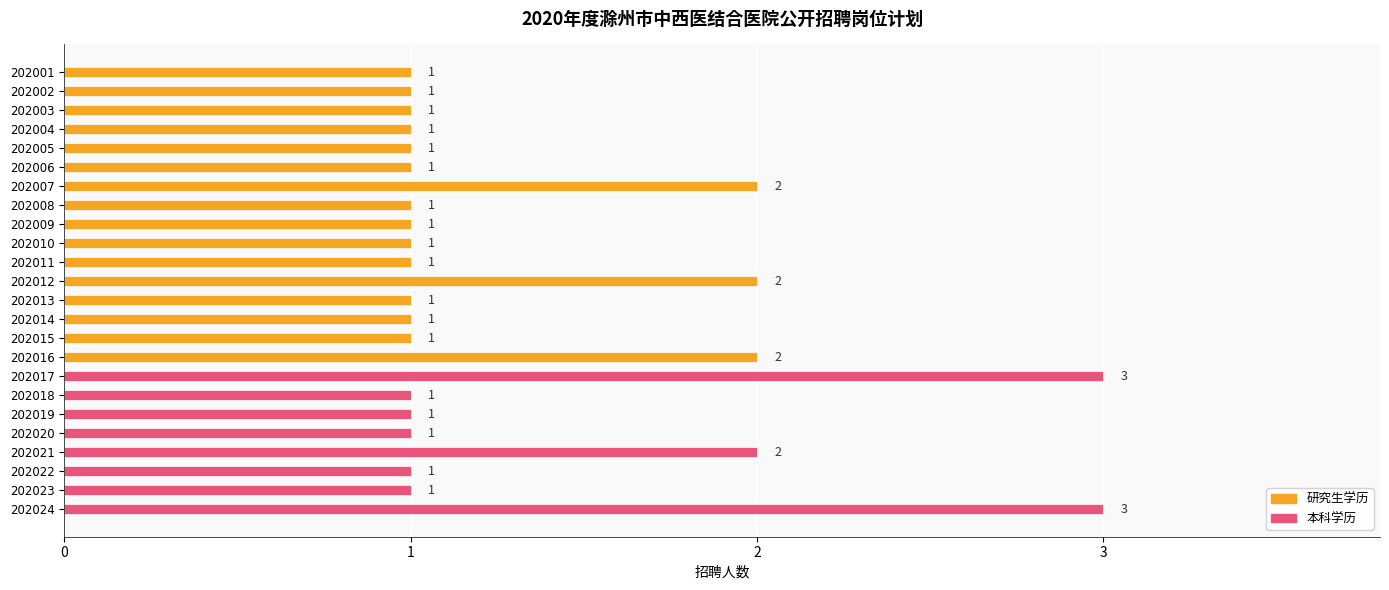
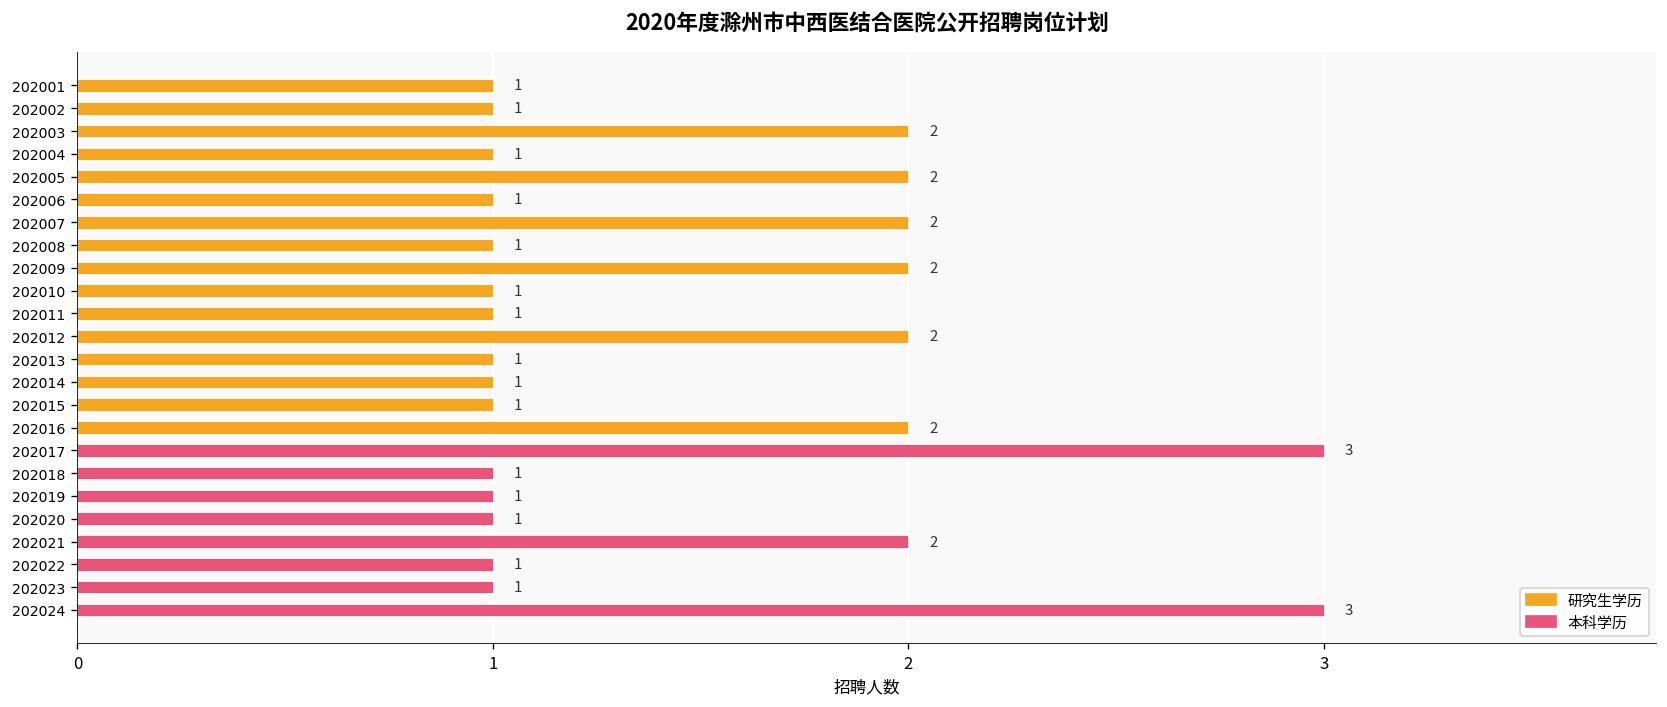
  {
    "202001": 1,
    "202002": 1,
-   "202003": 1,
+   "202003": 2,
    "202004": 1,
-   "202005": 1,
+   "202005": 2,
    "202006": 1,
    "202007": 2,
    "202008": 1,
-   "202009": 1,
+   "202009": 2,
    "202010": 1,
    "202011": 1,
    "202012": 2,
    "202013": 1,
    "202014": 1,
    "202015": 1,
    "202016": 2,
    "202017": 3,
    "202018": 1,
    "202019": 1,
    "202020": 1,
    "202021": 2,
    "202022": 1,
    "202023": 1,
    "202024": 3
  }
